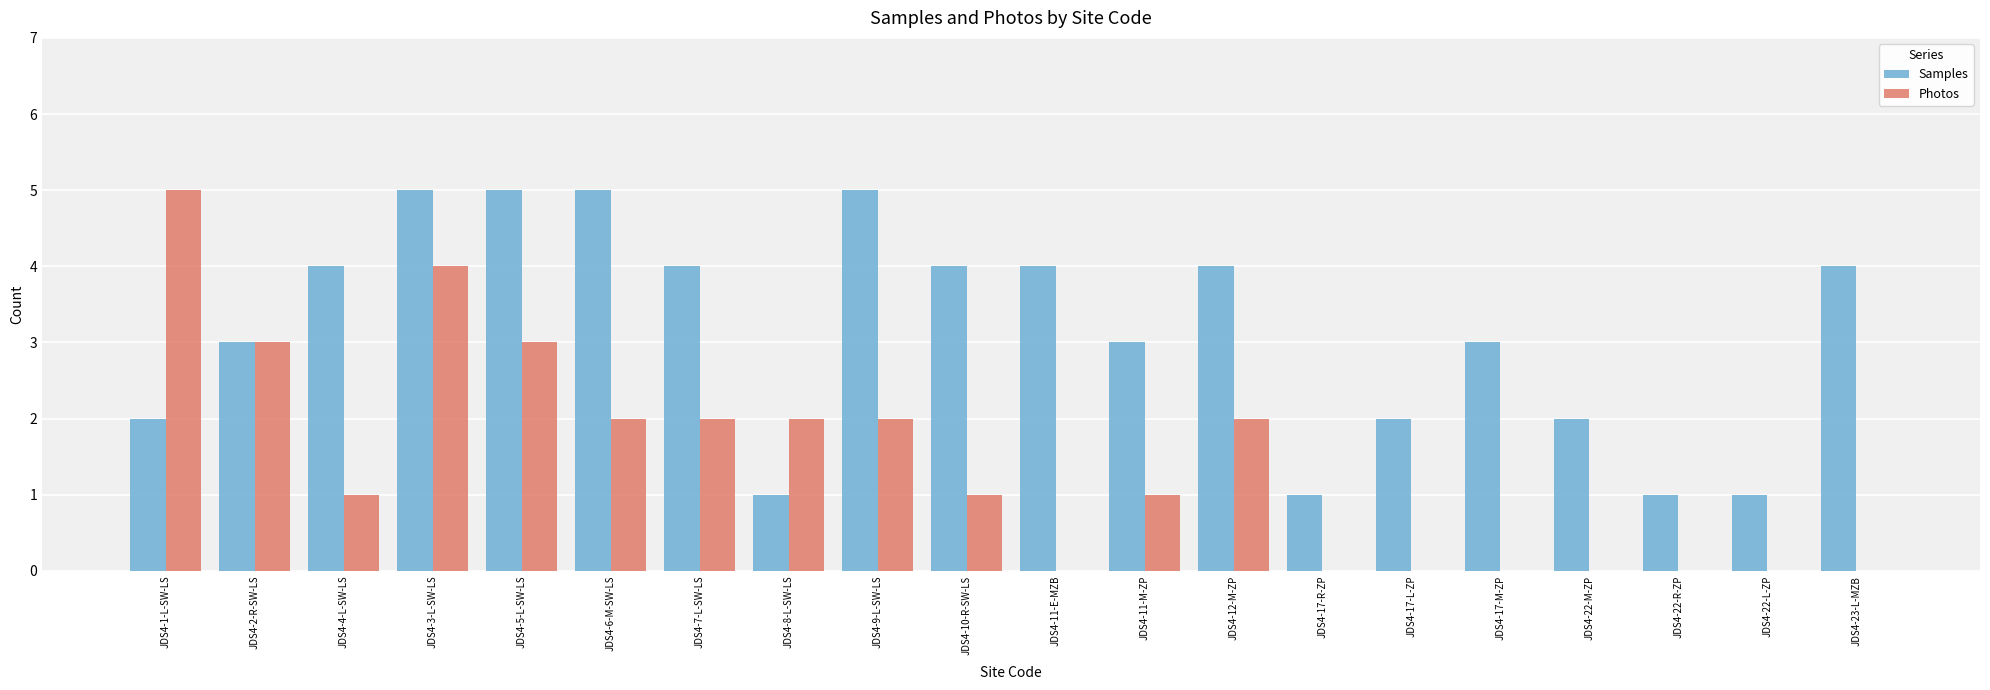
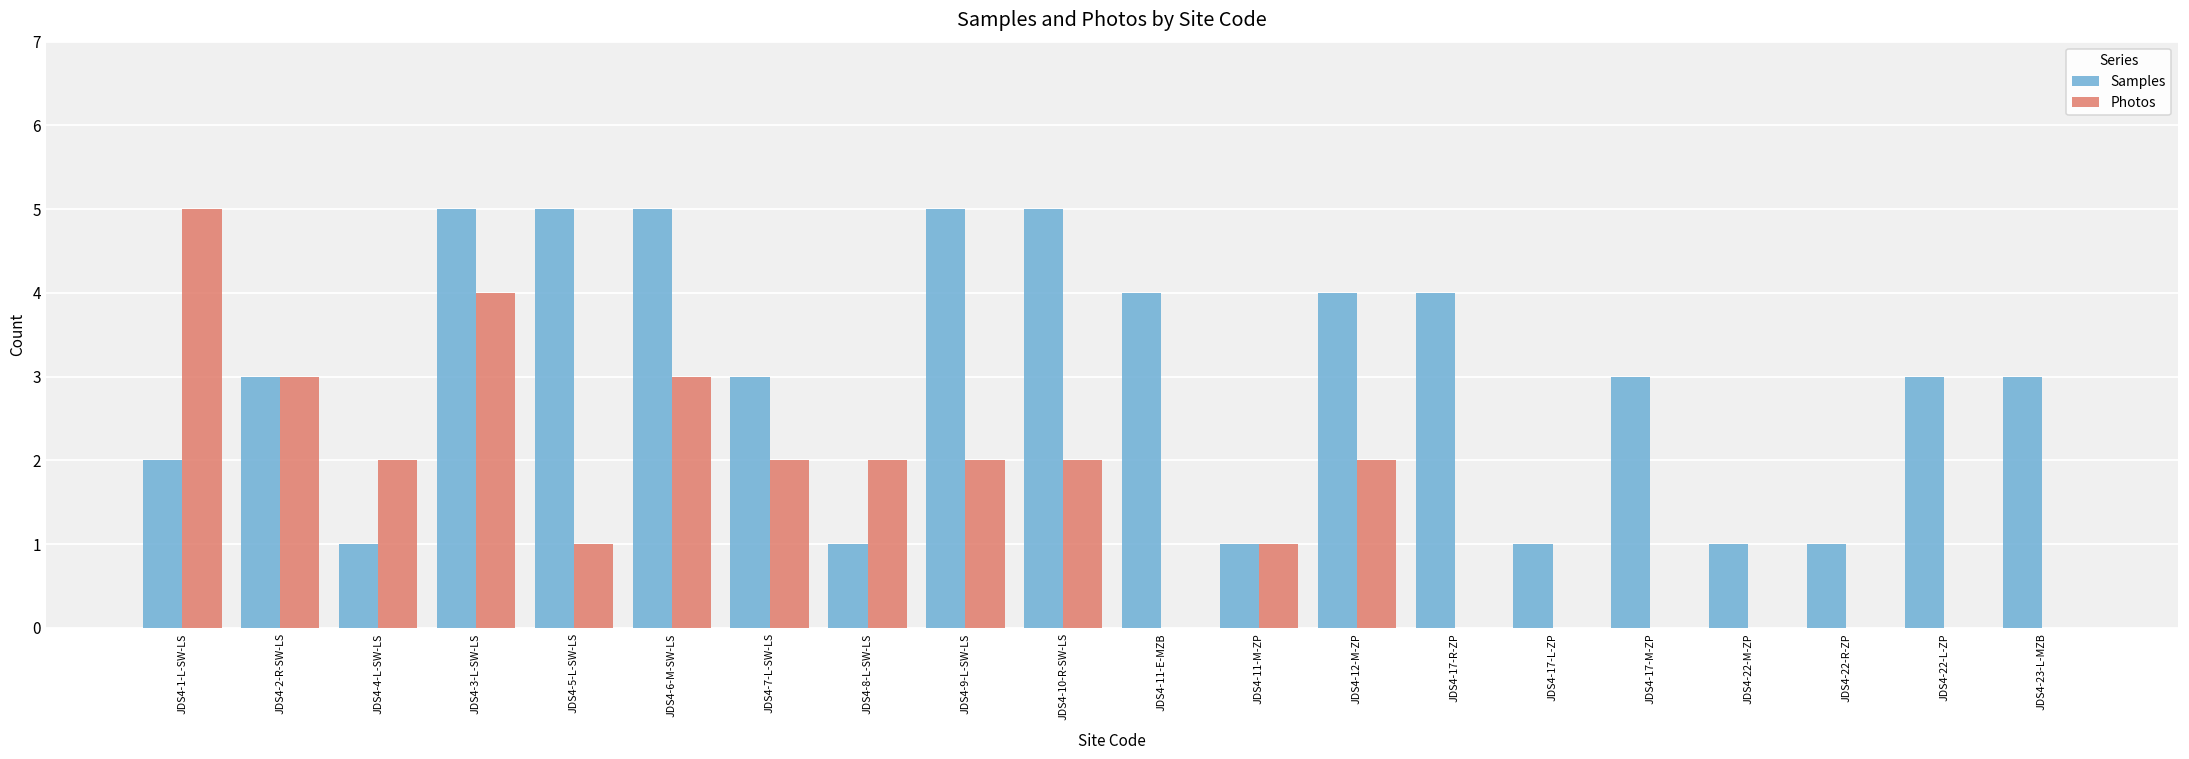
  {
    "Samples": {
      "JDS4-1-L-SW-LS": 2,
      "JDS4-2-R-SW-LS": 3,
-     "JDS4-4-L-SW-LS": 4,
+     "JDS4-4-L-SW-LS": 1,
      "JDS4-3-L-SW-LS": 5,
      "JDS4-5-L-SW-LS": 5,
      "JDS4-6-M-SW-LS": 5,
-     "JDS4-7-L-SW-LS": 4,
+     "JDS4-7-L-SW-LS": 3,
      "JDS4-8-L-SW-LS": 1,
      "JDS4-9-L-SW-LS": 5,
-     "JDS4-10-R-SW-LS": 4,
+     "JDS4-10-R-SW-LS": 5,
      "JDS4-11-E-MZB": 4,
-     "JDS4-11-M-ZP": 3,
+     "JDS4-11-M-ZP": 1,
      "JDS4-12-M-ZP": 4,
-     "JDS4-17-R-ZP": 1,
-     "JDS4-17-L-ZP": 2,
+     "JDS4-17-R-ZP": 4,
+     "JDS4-17-L-ZP": 1,
      "JDS4-17-M-ZP": 3,
-     "JDS4-22-M-ZP": 2,
+     "JDS4-22-M-ZP": 1,
      "JDS4-22-R-ZP": 1,
-     "JDS4-22-L-ZP": 1,
-     "JDS4-23-L-MZB": 4
+     "JDS4-22-L-ZP": 3,
+     "JDS4-23-L-MZB": 3
    },
    "Photos": {
      "JDS4-1-L-SW-LS": 5,
      "JDS4-2-R-SW-LS": 3,
-     "JDS4-4-L-SW-LS": 1,
+     "JDS4-4-L-SW-LS": 2,
      "JDS4-3-L-SW-LS": 4,
-     "JDS4-5-L-SW-LS": 3,
-     "JDS4-6-M-SW-LS": 2,
+     "JDS4-5-L-SW-LS": 1,
+     "JDS4-6-M-SW-LS": 3,
      "JDS4-7-L-SW-LS": 2,
      "JDS4-8-L-SW-LS": 2,
      "JDS4-9-L-SW-LS": 2,
-     "JDS4-10-R-SW-LS": 1,
+     "JDS4-10-R-SW-LS": 2,
      "JDS4-11-E-MZB": 0,
      "JDS4-11-M-ZP": 1,
      "JDS4-12-M-ZP": 2,
      "JDS4-17-R-ZP": 0,
      "JDS4-17-L-ZP": 0,
      "JDS4-17-M-ZP": 0,
      "JDS4-22-M-ZP": 0,
      "JDS4-22-R-ZP": 0,
      "JDS4-22-L-ZP": 0,
      "JDS4-23-L-MZB": 0
    }
  }
